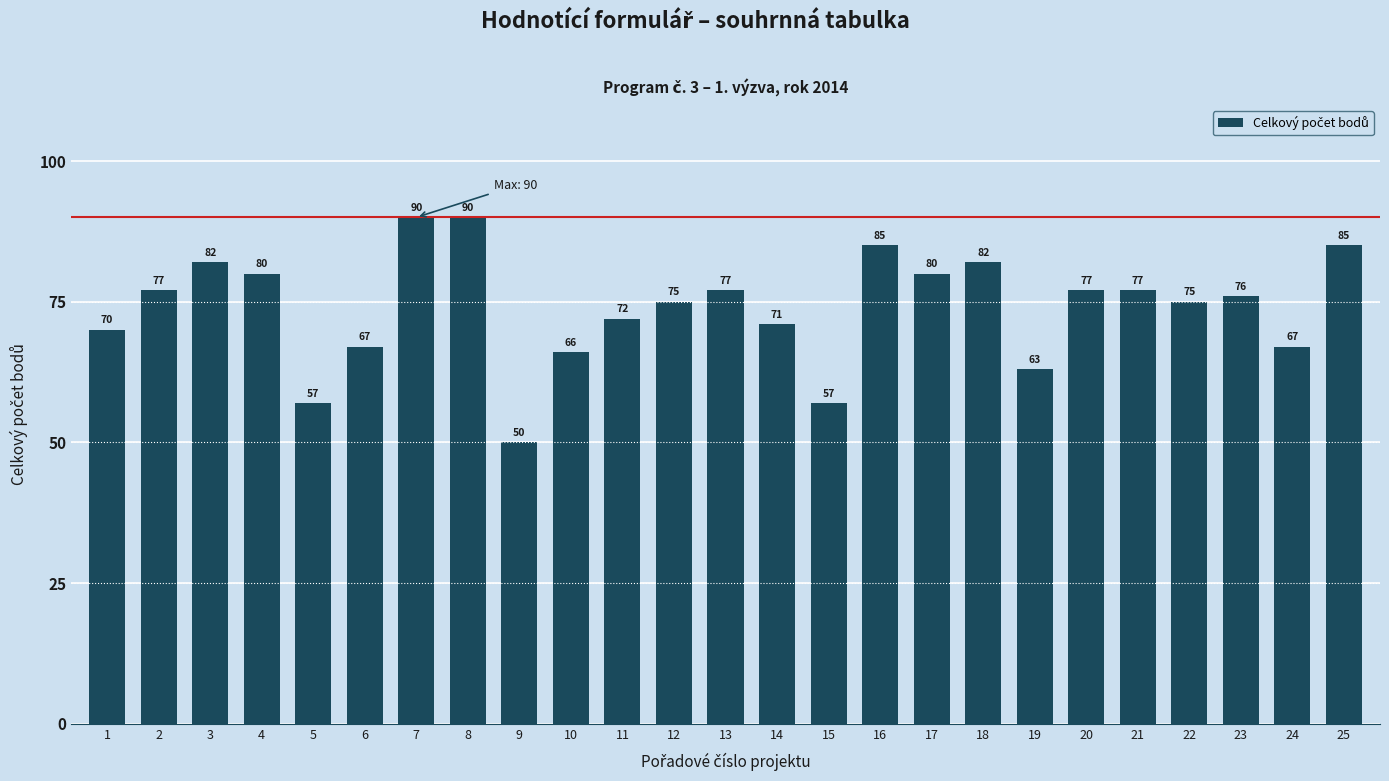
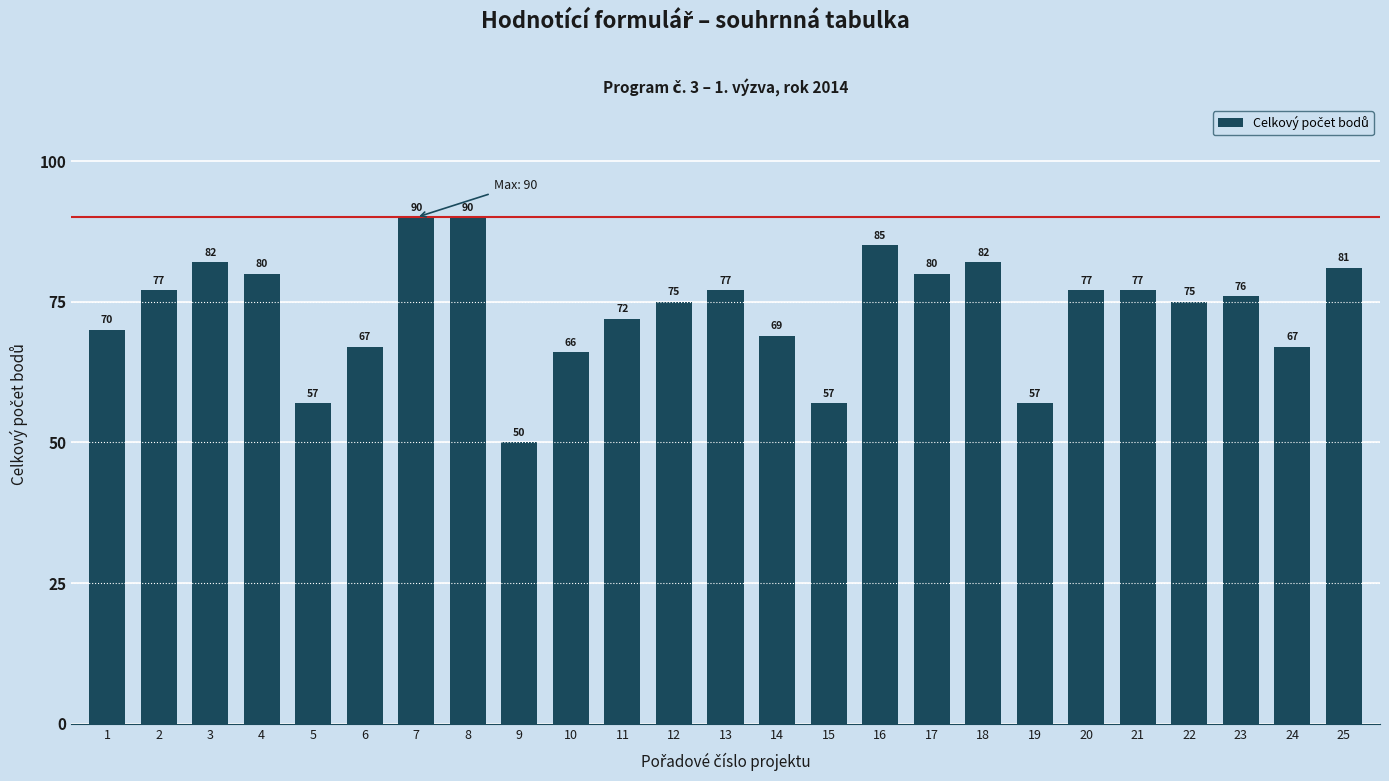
  {
    "1": 70,
    "2": 77,
    "3": 82,
    "4": 80,
    "5": 57,
    "6": 67,
    "7": 90,
    "8": 90,
    "9": 50,
    "10": 66,
    "11": 72,
    "12": 75,
    "13": 77,
-   "14": 71,
+   "14": 69,
    "15": 57,
    "16": 85,
    "17": 80,
    "18": 82,
-   "19": 63,
+   "19": 57,
    "20": 77,
    "21": 77,
    "22": 75,
    "23": 76,
    "24": 67,
-   "25": 85
+   "25": 81
  }
